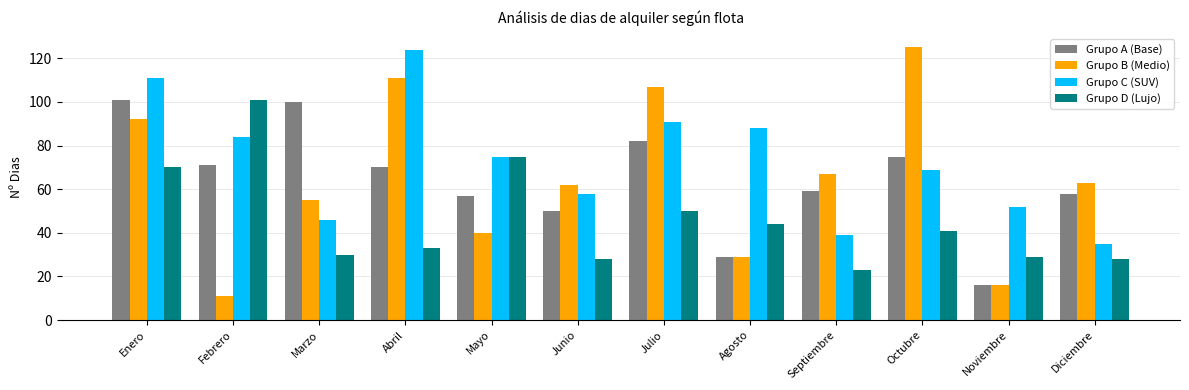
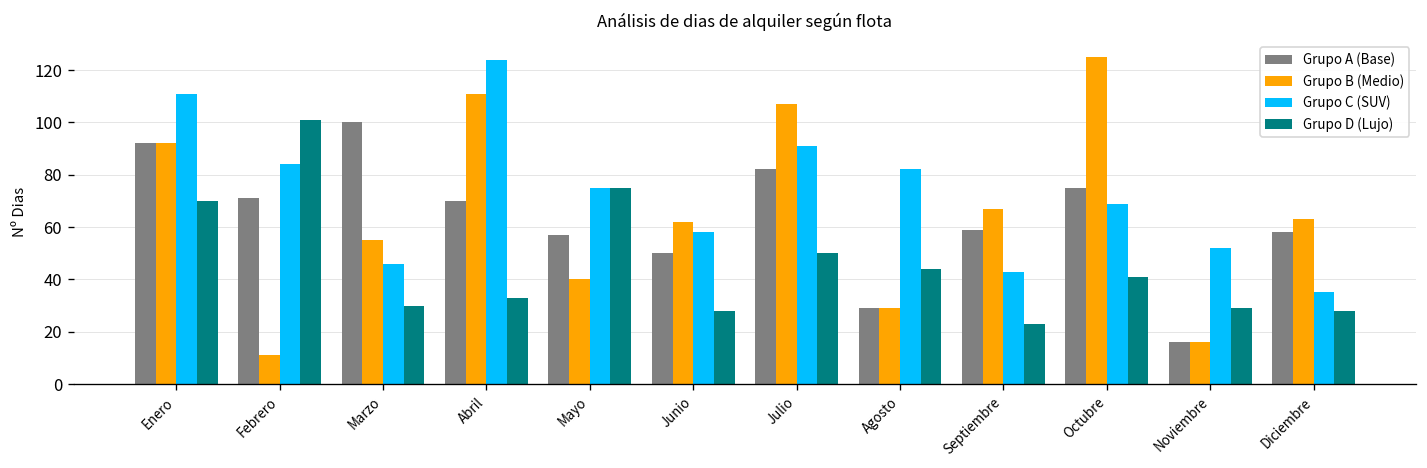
  {
    "Grupo A (Base)": {
-     "Enero": 101,
+     "Enero": 92,
      "Febrero": 71,
      "Marzo": 100,
      "Abril": 70,
      "Mayo": 57,
      "Junio": 50,
      "Julio": 82,
      "Agosto": 29,
      "Septiembre": 59,
      "Octubre": 75,
      "Noviembre": 16,
      "Diciembre": 58
    },
    "Grupo B (Medio)": {
      "Enero": 92,
      "Febrero": 11,
      "Marzo": 55,
      "Abril": 111,
      "Mayo": 40,
      "Junio": 62,
      "Julio": 107,
      "Agosto": 29,
      "Septiembre": 67,
      "Octubre": 125,
      "Noviembre": 16,
      "Diciembre": 63
    },
    "Grupo C (SUV)": {
      "Enero": 111,
      "Febrero": 84,
      "Marzo": 46,
      "Abril": 124,
      "Mayo": 75,
      "Junio": 58,
      "Julio": 91,
-     "Agosto": 88,
-     "Septiembre": 39,
+     "Agosto": 82,
+     "Septiembre": 43,
      "Octubre": 69,
      "Noviembre": 52,
      "Diciembre": 35
    },
    "Grupo D (Lujo)": {
      "Enero": 70,
      "Febrero": 101,
      "Marzo": 30,
      "Abril": 33,
      "Mayo": 75,
      "Junio": 28,
      "Julio": 50,
      "Agosto": 44,
      "Septiembre": 23,
      "Octubre": 41,
      "Noviembre": 29,
      "Diciembre": 28
    }
  }
